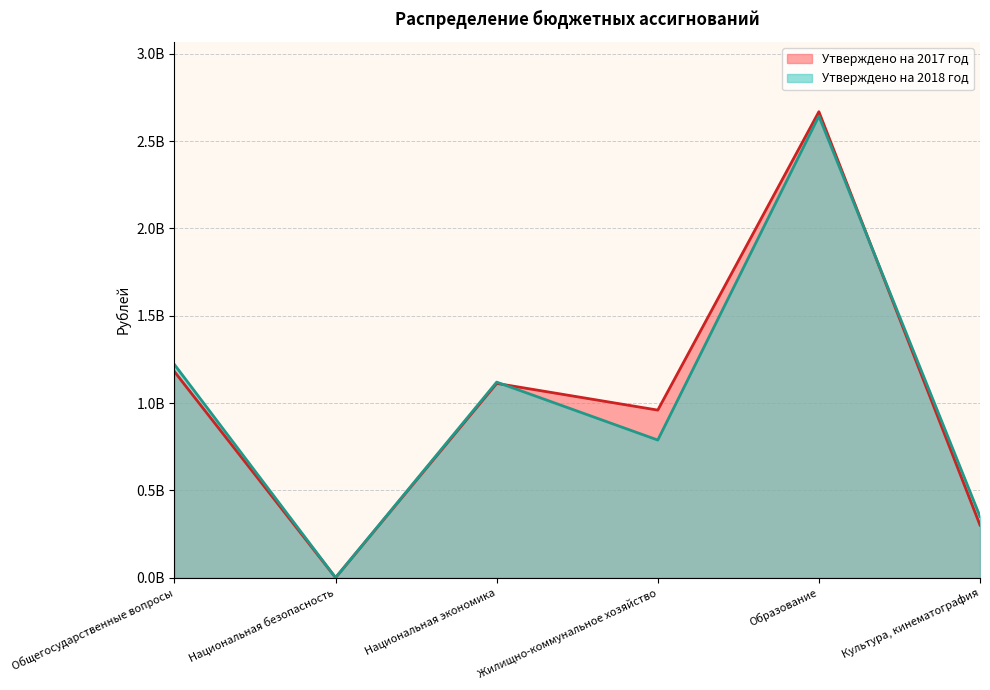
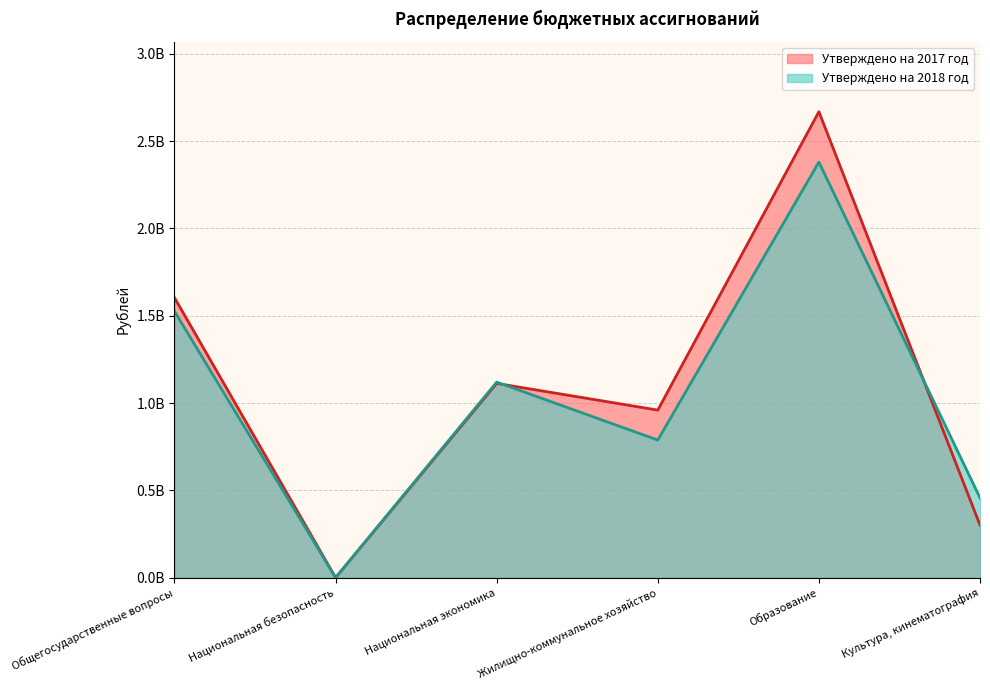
  {
    "Утверждено на 2017 год": {
-     "Общегосударственные вопросы": 1180000000,
+     "Общегосударственные вопросы": 1600000000,
      "Жилищно-коммунальное хозяйство": 960000000,
      "Образование": 2670000000,
      "Культура, кинематография": 300000000
    },
    "Утверждено на 2018 год": {
-     "Общегосударственные вопросы": 1220000000,
+     "Общегосударственные вопросы": 1530000000,
      "Жилищно-коммунальное хозяйство": 790000000,
-     "Образование": 2640000000,
-     "Культура, кинематография": 350000000
+     "Образование": 2380000000,
+     "Культура, кинематография": 460000000
    }
  }
